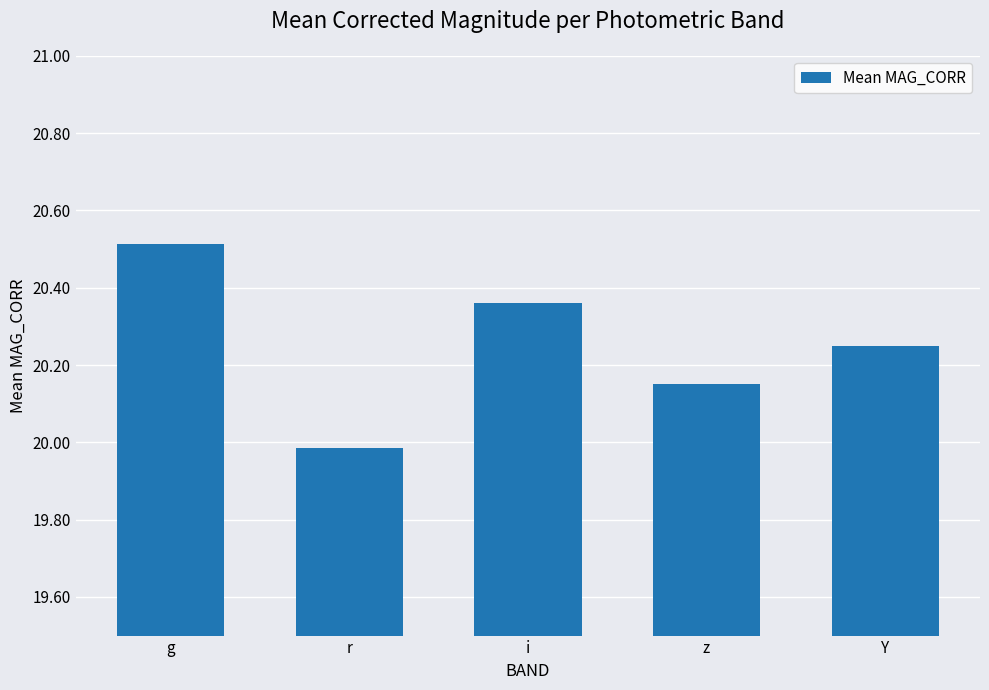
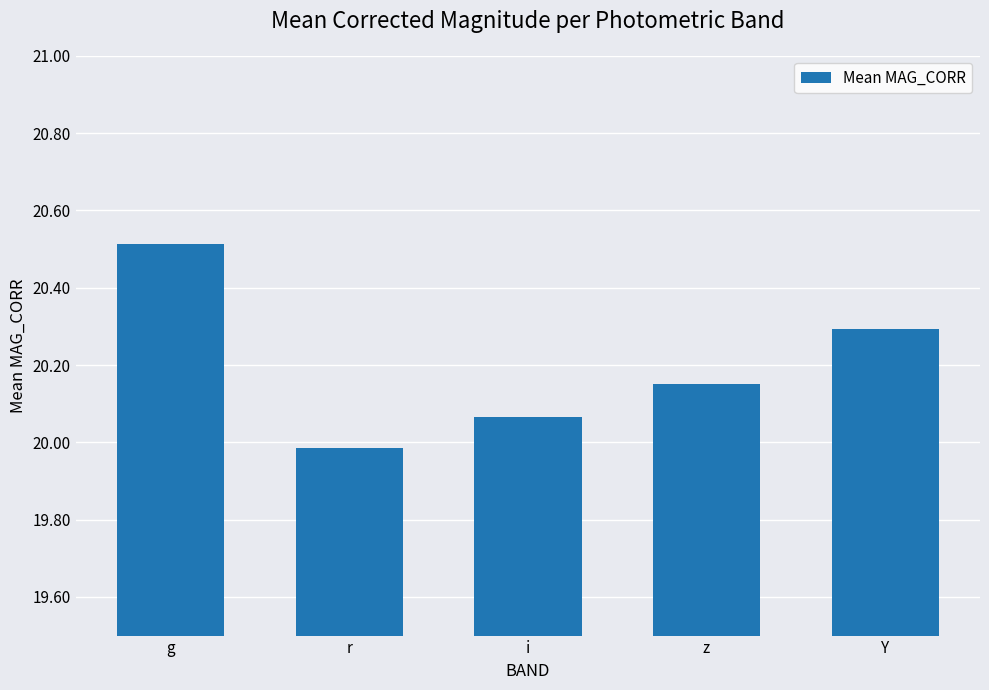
  {
    "g": 20.51,
    "r": 19.98,
-   "i": 20.36,
+   "i": 20.07,
    "z": 20.15,
-   "Y": 20.25
+   "Y": 20.29
  }
